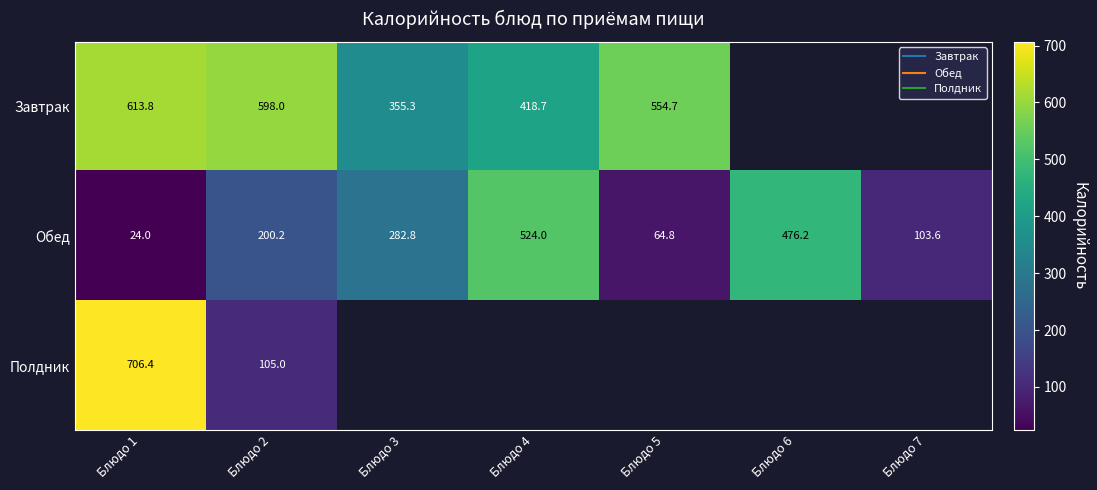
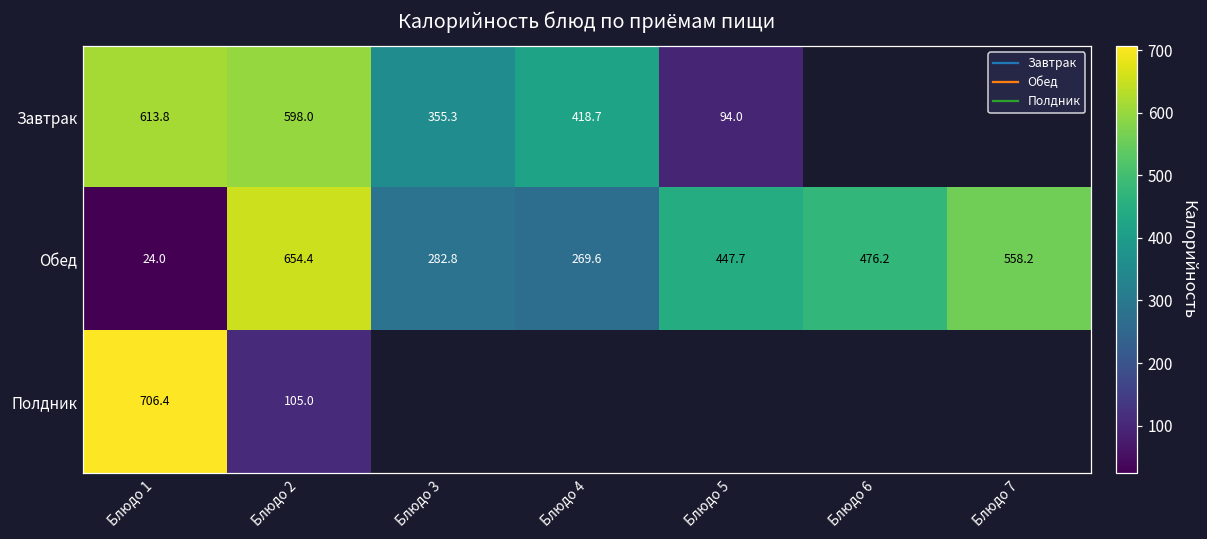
  {
    "Завтрак": {
      "Блюдо 1": 613.8,
      "Блюдо 2": 598.0,
      "Блюдо 3": 355.3,
      "Блюдо 4": 418.7,
-     "Блюдо 5": 554.7
+     "Блюдо 5": 94.0
    },
    "Обед": {
      "Блюдо 1": 24.0,
-     "Блюдо 2": 200.2,
+     "Блюдо 2": 654.4,
      "Блюдо 3": 282.8,
-     "Блюдо 4": 524.0,
-     "Блюдо 5": 64.8,
+     "Блюдо 4": 269.6,
+     "Блюдо 5": 447.7,
      "Блюдо 6": 476.2,
-     "Блюдо 7": 103.6
+     "Блюдо 7": 558.2
    },
    "Полдник": {
      "Блюдо 1": 706.4,
      "Блюдо 2": 105.0
    }
  }
